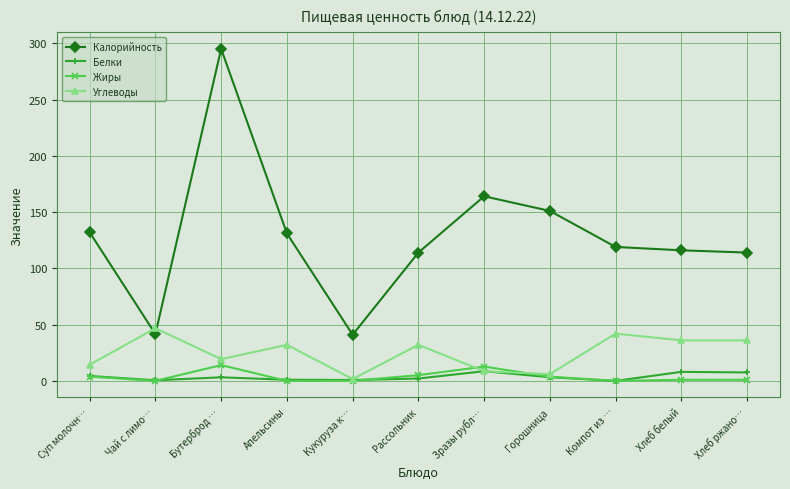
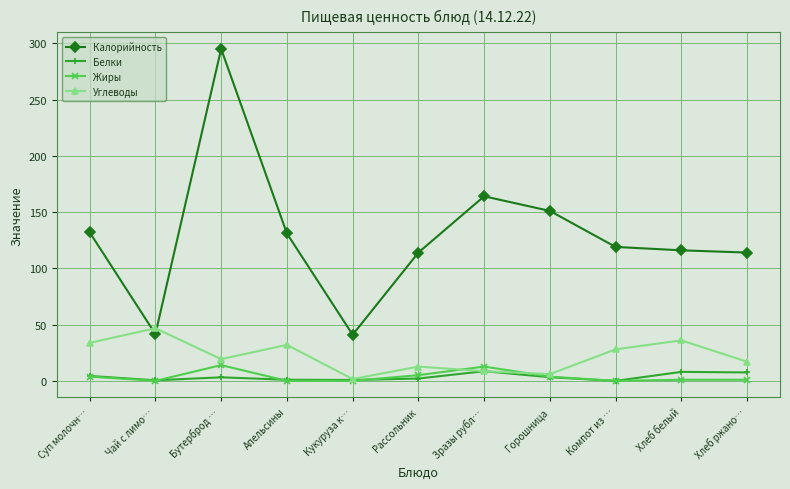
  {
    "Углеводы": {
-     "Суп молочн…": 14,
+     "Суп молочн…": 34,
      "Чай с лимо…": 47,
      "Бутерброд …": 19,
      "Апельсины": 32,
-     "Рассольник": 32,
+     "Рассольник": 13,
      "Горошница": 6,
-     "Компот из …": 42,
+     "Компот из …": 28,
      "Хлеб белый": 36,
-     "Хлеб ржано…": 36
+     "Хлеб ржано…": 17
    }
  }
